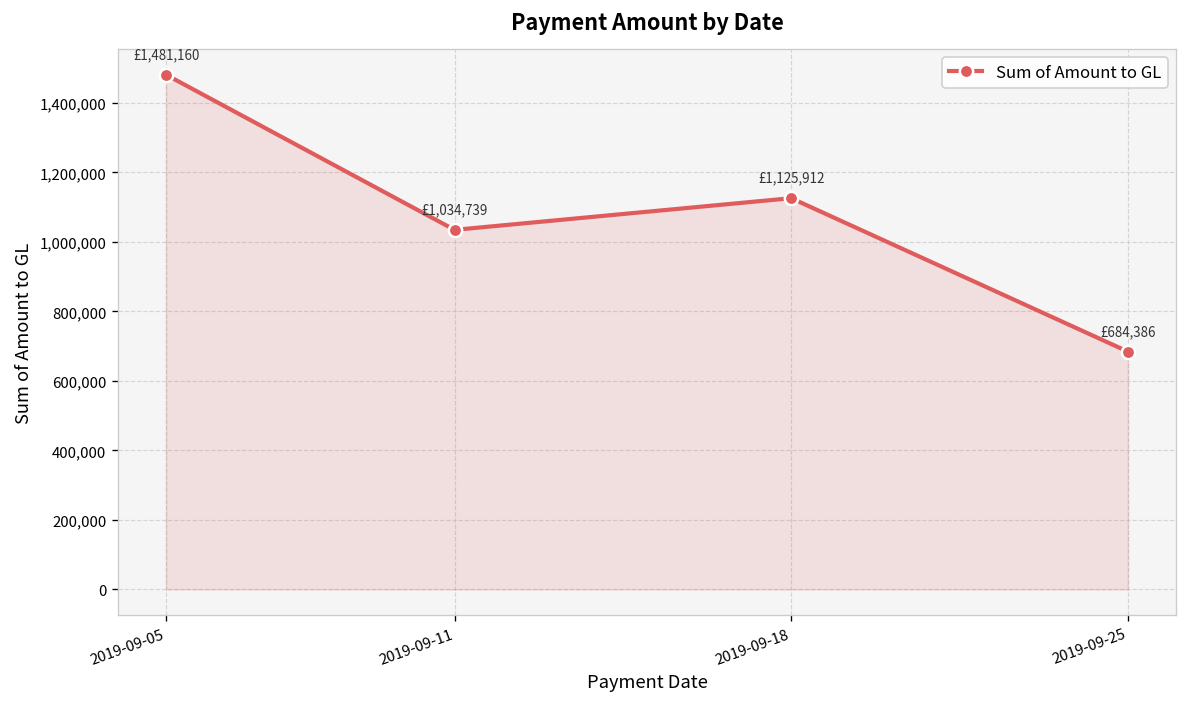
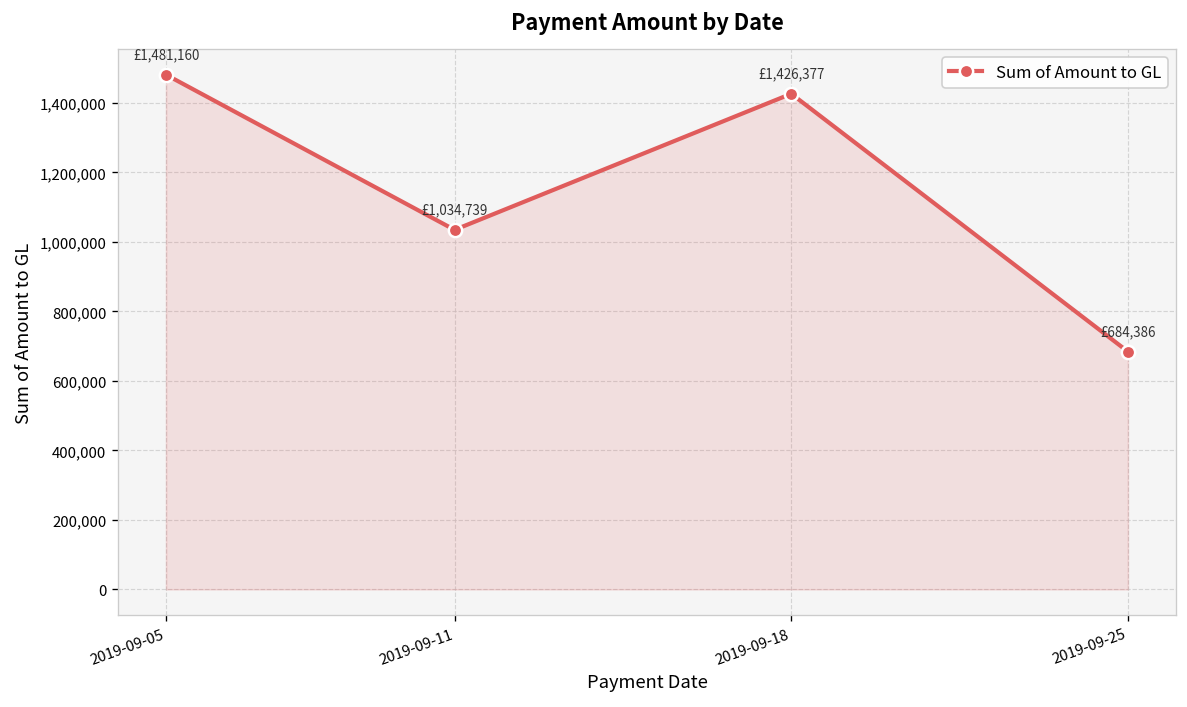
  {
    "2019-09-05": "£1,481,160",
    "2019-09-11": "£1,034,739",
-   "2019-09-18": "£1,125,912",
+   "2019-09-18": "£1,426,377",
    "2019-09-25": "£684,386"
  }
